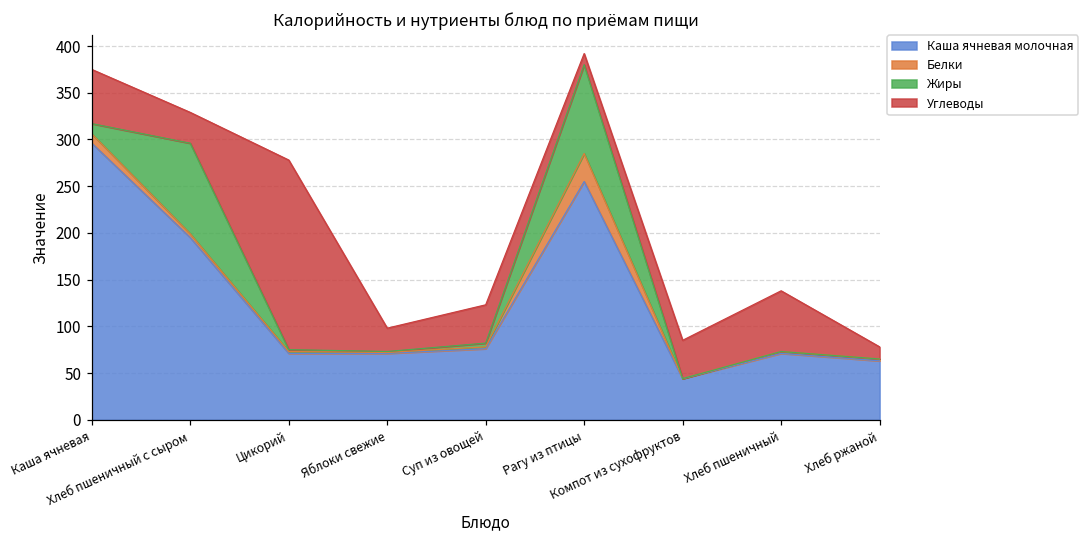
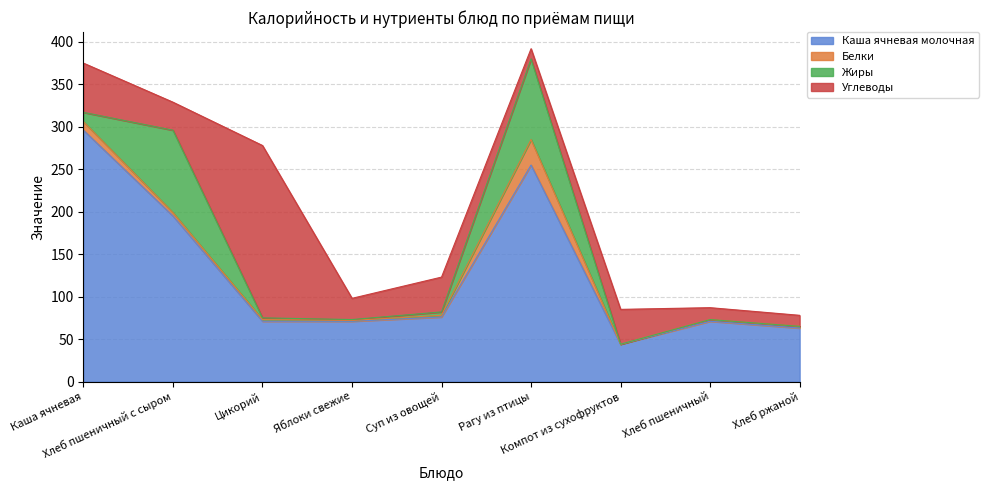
  {
    "Каша ячневая молочная": {
      "Каша ячневая": 300,
      "Хлеб пшеничный с сыром": 200,
      "Рагу из птицы": 260
    },
    "Белки": {
      "Каша ячневая": 10,
      "Хлеб пшеничный с сыром": 0,
      "Рагу из птицы": 30
    },
    "Жиры": {
      "Каша ячневая": 10,
      "Хлеб пшеничный с сыром": 100,
      "Суп из овощей": 0,
      "Рагу из птицы": 100
    },
    "Углеводы": {
      "Каша ячневая": 60,
      "Хлеб пшеничный с сыром": 30,
      "Цикорий": 200,
      "Яблоки свежие": 30,
      "Суп из овощей": 40,
      "Рагу из птицы": 10,
      "Компот из сухофруктов": 40,
-     "Хлеб пшеничный": 70,
+     "Хлеб пшеничный": 10,
      "Хлеб ржаной": 10
    }
  }
